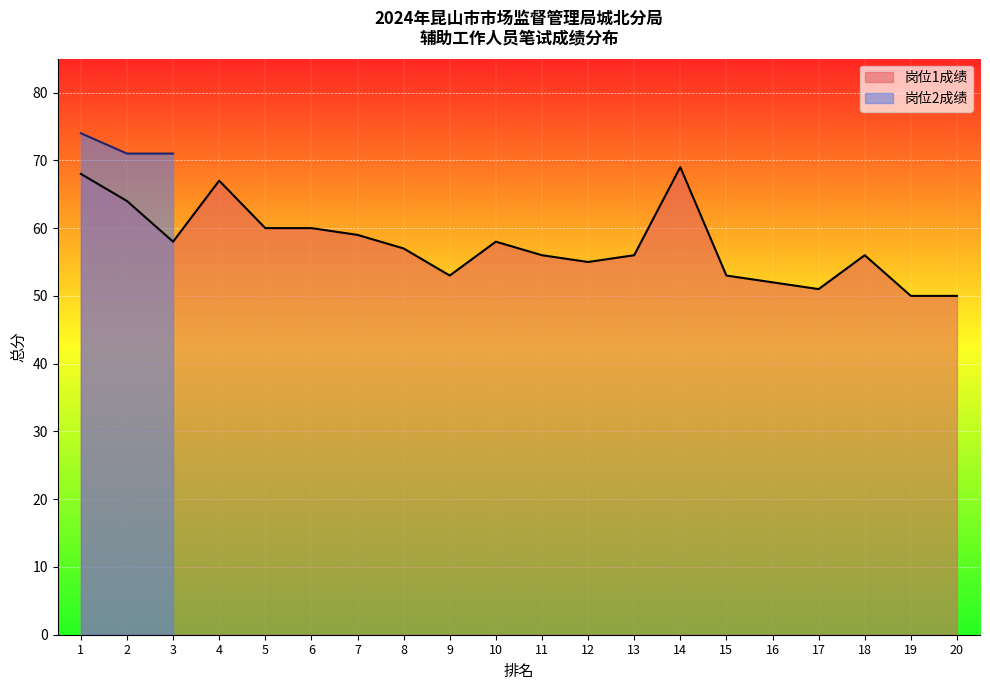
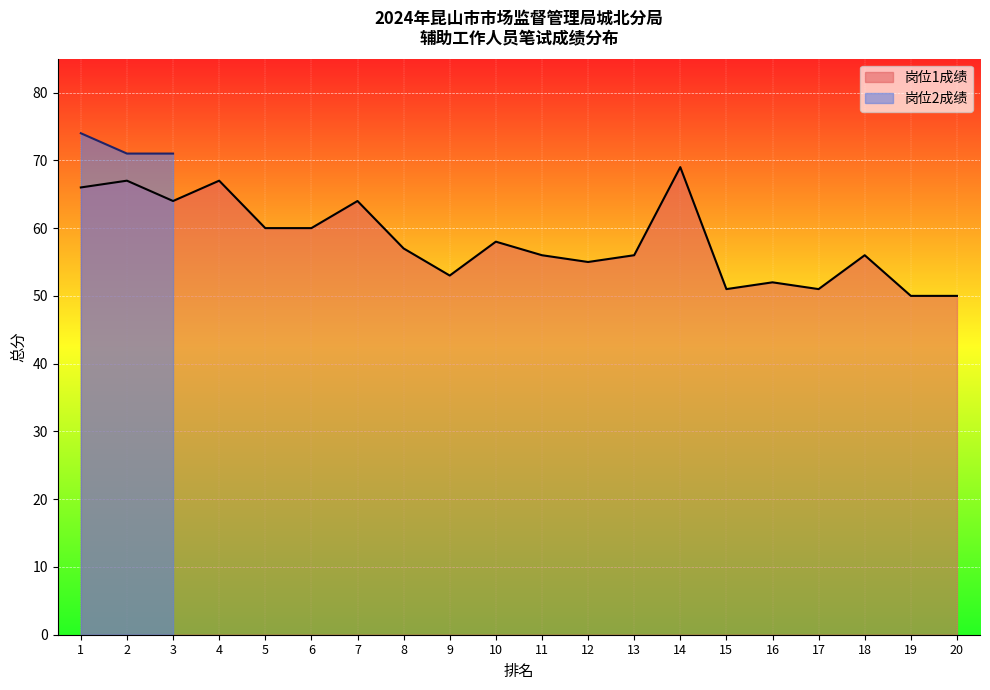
  {
    "岗位1成绩": {
-     "1": 68,
-     "2": 64,
-     "3": 58,
+     "1": 66,
+     "2": 67,
+     "3": 64,
      "4": 67,
      "5": 60,
      "6": 60,
-     "7": 59,
+     "7": 64,
      "8": 57,
      "9": 53,
      "10": 58,
      "11": 56,
      "12": 55,
      "13": 56,
      "14": 69,
-     "15": 53,
+     "15": 51,
      "16": 52,
      "17": 51,
      "18": 56,
      "19": 50,
      "20": 50
    },
    "岗位2成绩": {
      "1": 74,
      "2": 71,
      "3": 71
    }
  }
